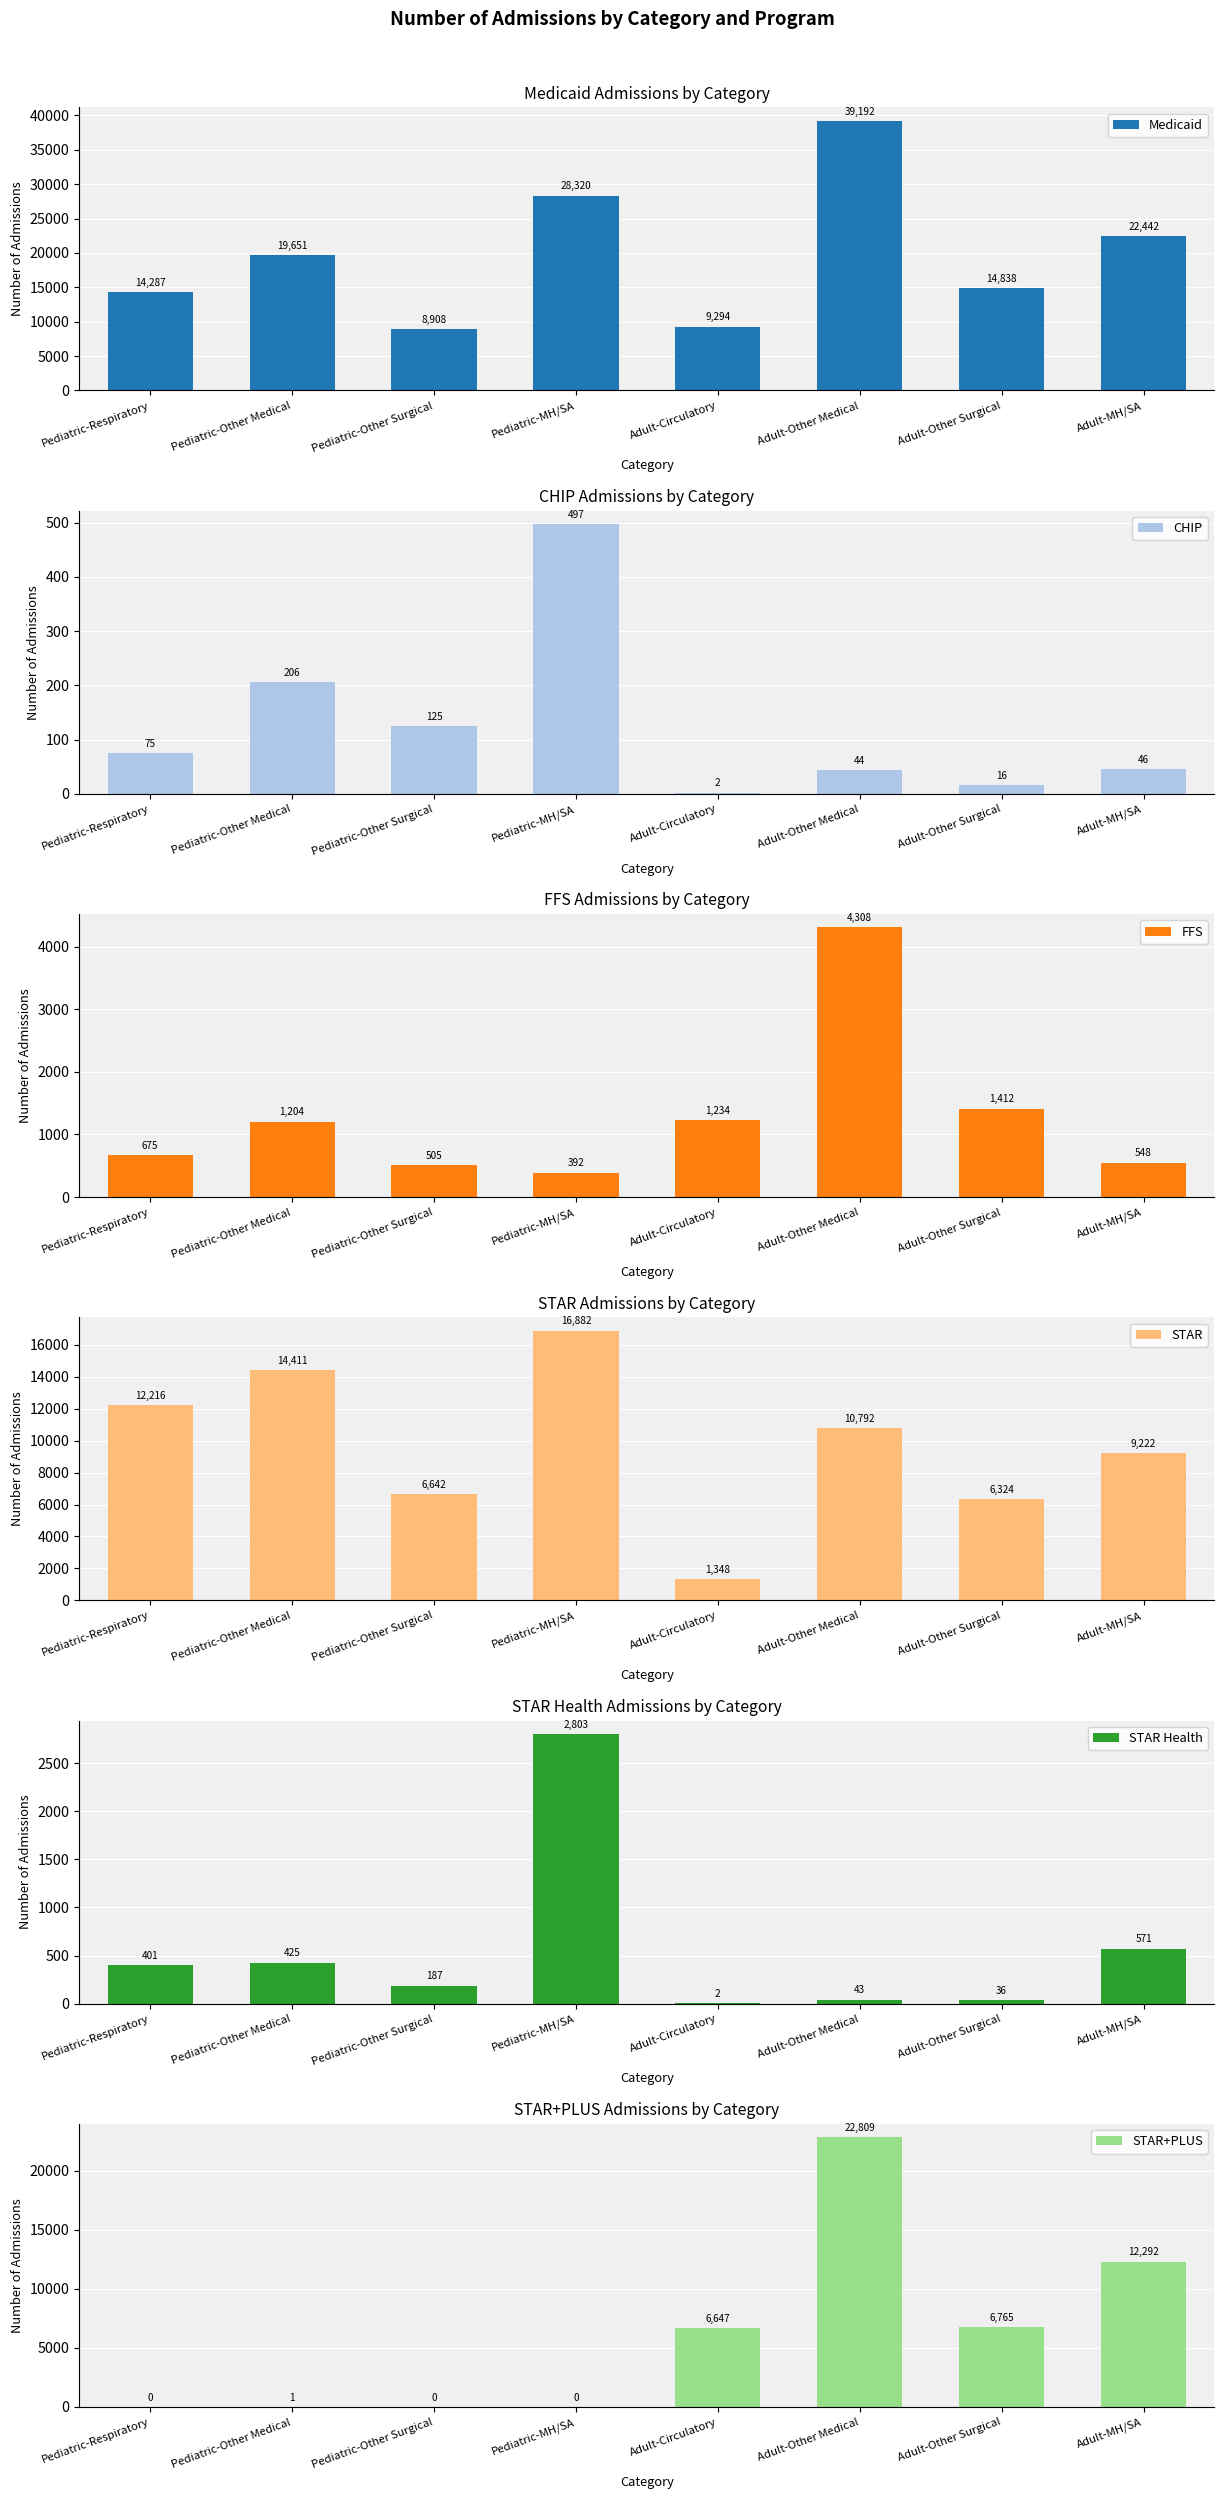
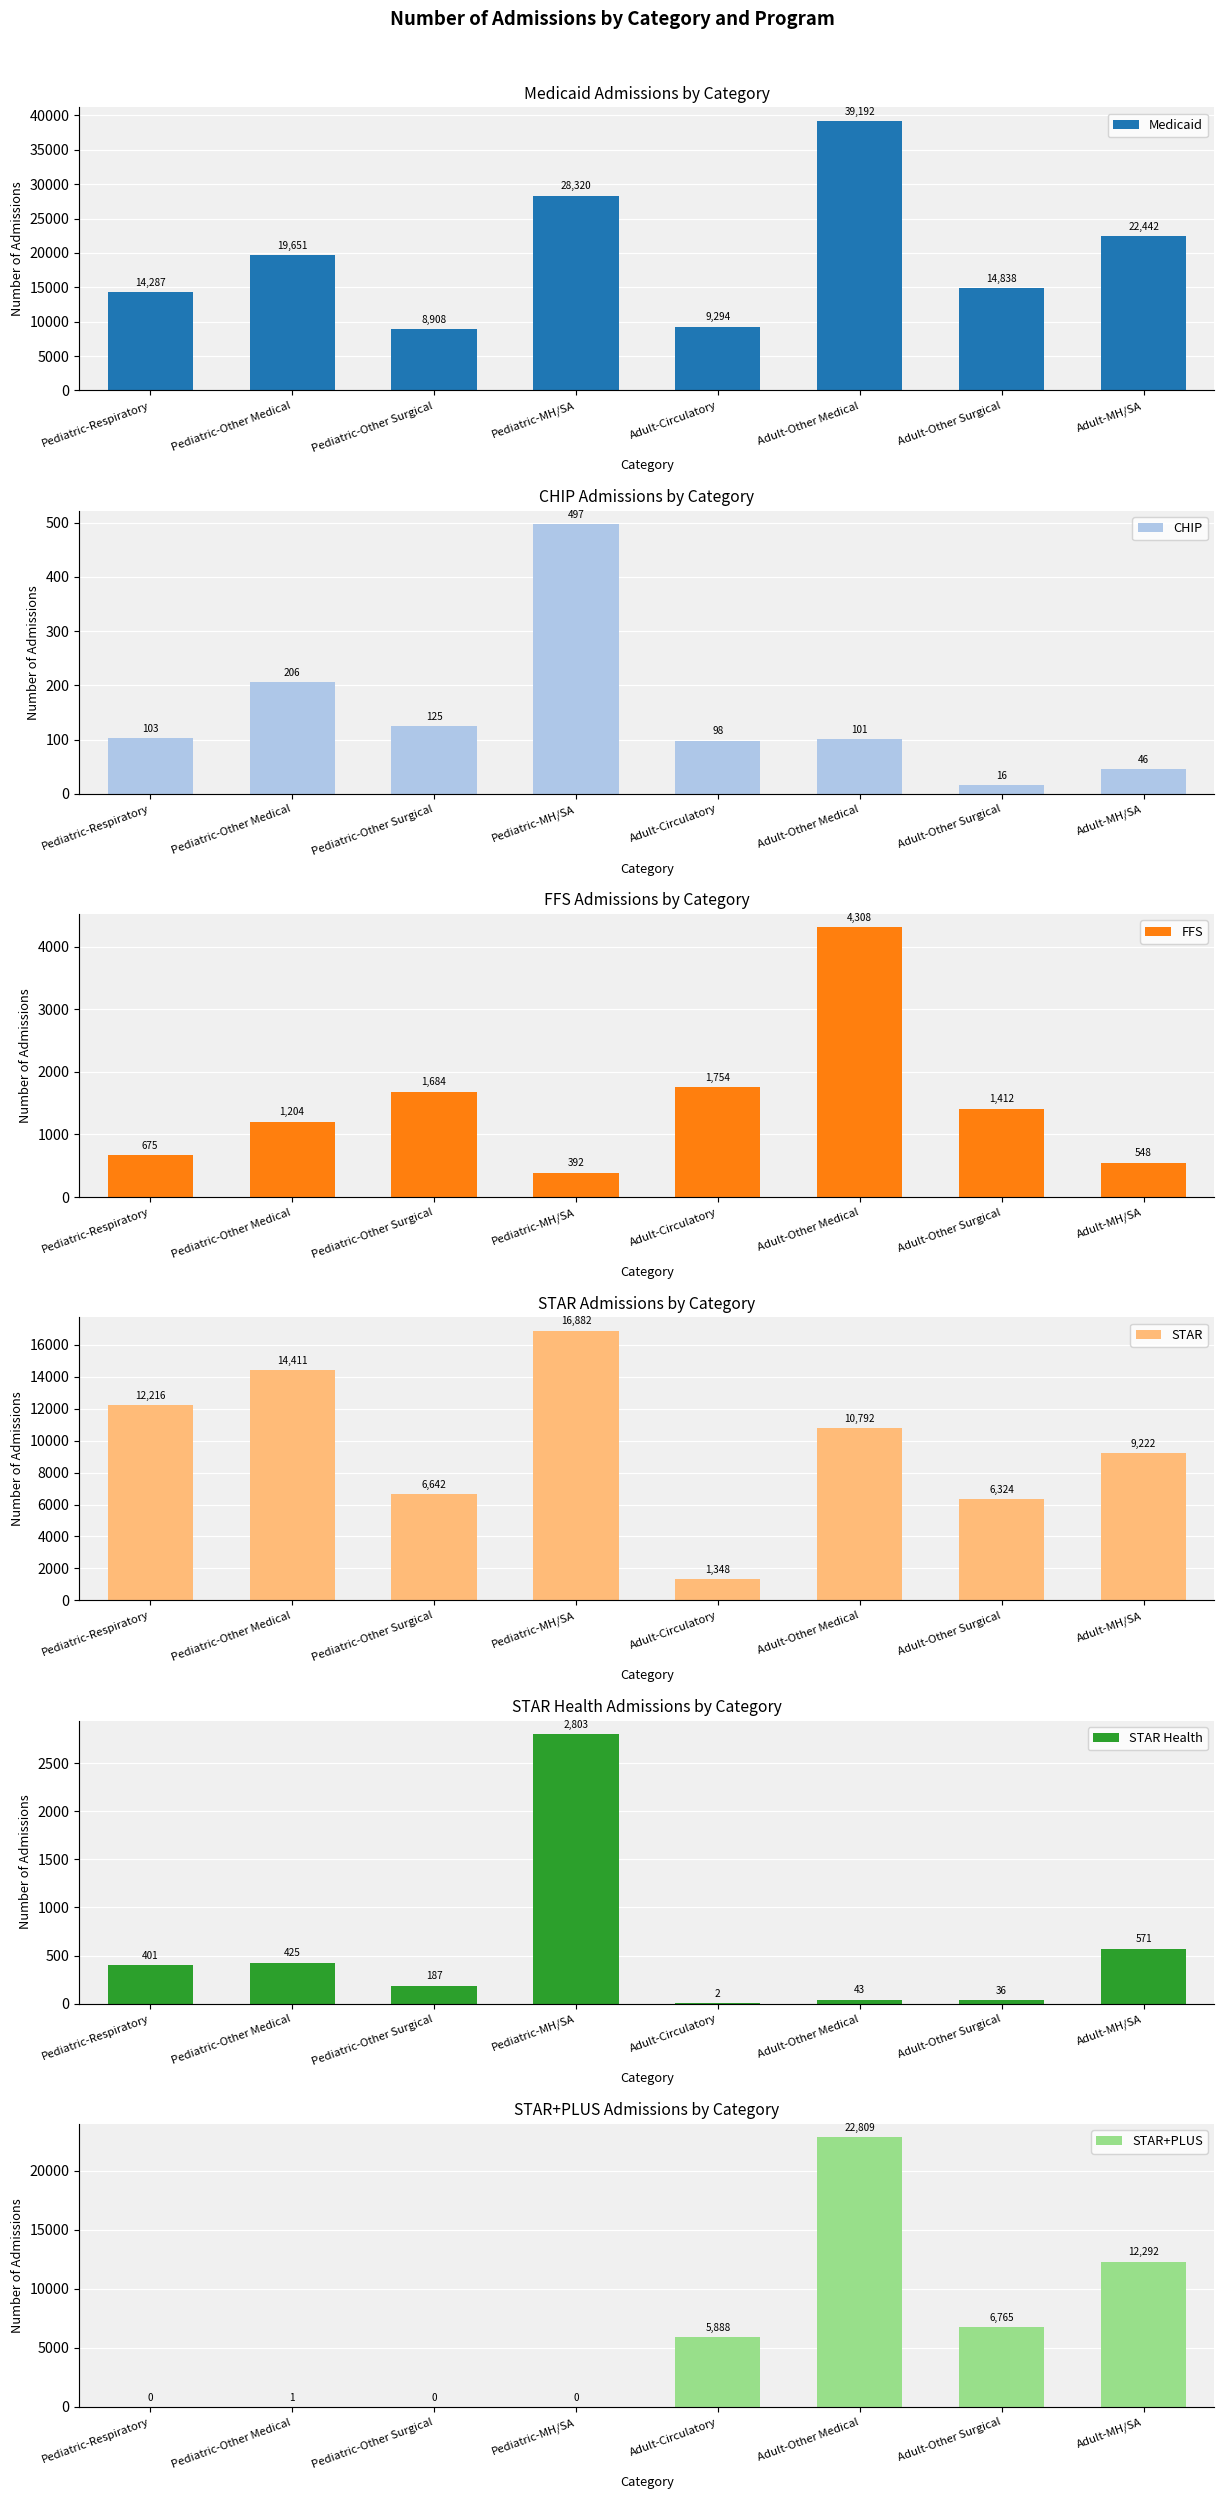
  {
    "Medicaid Admissions by Category": {
      "Pediatric-Respiratory": "14,287",
      "Pediatric-Other Medical": "19,651",
      "Pediatric-Other Surgical": "8,908",
      "Pediatric-MH/SA": "28,320",
      "Adult-Circulatory": "9,294",
      "Adult-Other Medical": "39,192",
      "Adult-Other Surgical": "14,838",
      "Adult-MH/SA": "22,442"
    },
    "CHIP Admissions by Category": {
-     "Pediatric-Respiratory": "75",
+     "Pediatric-Respiratory": "103",
      "Pediatric-Other Medical": "206",
      "Pediatric-Other Surgical": "125",
      "Pediatric-MH/SA": "497",
-     "Adult-Circulatory": "2",
-     "Adult-Other Medical": "44",
+     "Adult-Circulatory": "98",
+     "Adult-Other Medical": "101",
      "Adult-Other Surgical": "16",
      "Adult-MH/SA": "46"
    },
    "FFS Admissions by Category": {
      "Pediatric-Respiratory": "675",
      "Pediatric-Other Medical": "1,204",
-     "Pediatric-Other Surgical": "505",
+     "Pediatric-Other Surgical": "1,684",
      "Pediatric-MH/SA": "392",
-     "Adult-Circulatory": "1,234",
+     "Adult-Circulatory": "1,754",
      "Adult-Other Medical": "4,308",
      "Adult-Other Surgical": "1,412",
      "Adult-MH/SA": "548"
    },
    "STAR Admissions by Category": {
      "Pediatric-Respiratory": "12,216",
      "Pediatric-Other Medical": "14,411",
      "Pediatric-Other Surgical": "6,642",
      "Pediatric-MH/SA": "16,882",
      "Adult-Circulatory": "1,348",
      "Adult-Other Medical": "10,792",
      "Adult-Other Surgical": "6,324",
      "Adult-MH/SA": "9,222"
    },
    "STAR Health Admissions by Category": {
      "Pediatric-Respiratory": "401",
      "Pediatric-Other Medical": "425",
      "Pediatric-Other Surgical": "187",
      "Pediatric-MH/SA": "2,803",
      "Adult-Circulatory": "2",
      "Adult-Other Medical": "43",
      "Adult-Other Surgical": "36",
      "Adult-MH/SA": "571"
    },
    "STAR+PLUS Admissions by Category": {
      "Pediatric-Respiratory": "0",
      "Pediatric-Other Medical": "1",
      "Pediatric-Other Surgical": "0",
      "Pediatric-MH/SA": "0",
-     "Adult-Circulatory": "6,647",
+     "Adult-Circulatory": "5,888",
      "Adult-Other Medical": "22,809",
      "Adult-Other Surgical": "6,765",
      "Adult-MH/SA": "12,292"
    }
  }
